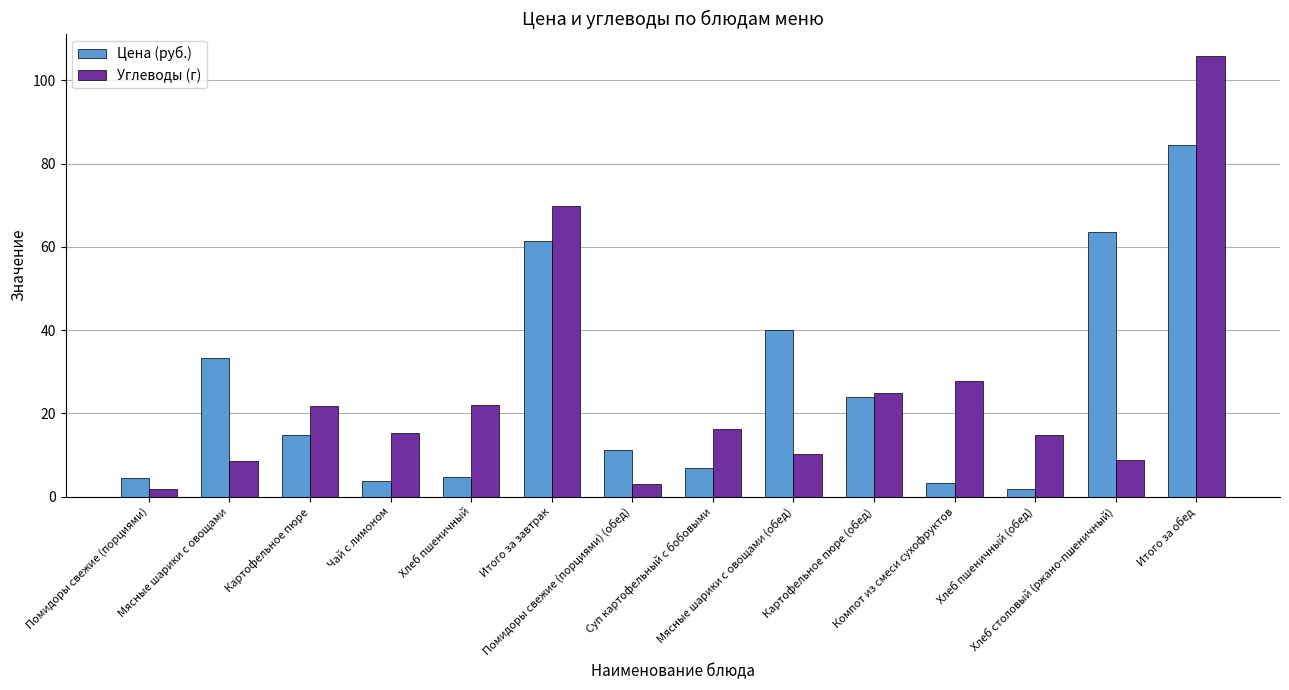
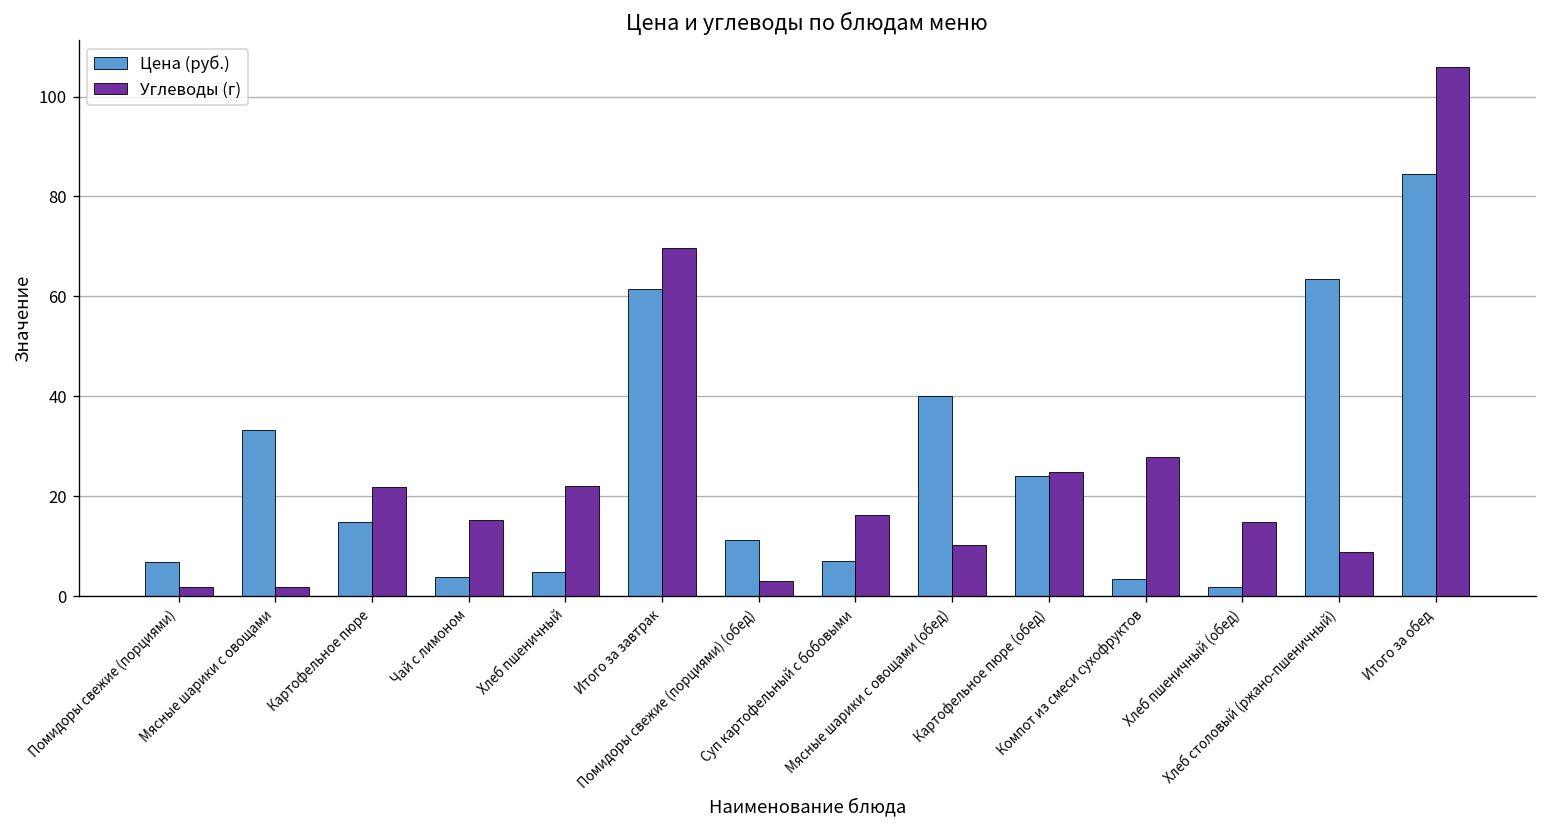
  {
    "Цена (руб.)": {
-     "Помидоры свежие (порциями)": 5,
+     "Помидоры свежие (порциями)": 7,
      "Мясные шарики с овощами": 33,
      "Картофельное пюре": 15,
      "Чай с лимоном": 4,
      "Хлеб пшеничный": 5,
      "Итого за завтрак": 62,
      "Помидоры свежие (порциями) (обед)": 11,
      "Суп картофельный с бобовыми": 7,
      "Мясные шарики с овощами (обед)": 40,
      "Картофельное пюре (обед)": 24,
      "Компот из смеси сухофруктов": 3,
      "Хлеб пшеничный (обед)": 2,
      "Хлеб столовый (ржано-пшеничный)": 64,
      "Итого за обед": 85
    },
    "Углеводы (г)": {
      "Помидоры свежие (порциями)": 2,
-     "Мясные шарики с овощами": 9,
+     "Мясные шарики с овощами": 2,
      "Картофельное пюре": 22,
      "Чай с лимоном": 15,
      "Хлеб пшеничный": 22,
      "Итого за завтрак": 70,
      "Помидоры свежие (порциями) (обед)": 3,
      "Суп картофельный с бобовыми": 16,
      "Мясные шарики с овощами (обед)": 10,
      "Картофельное пюре (обед)": 25,
      "Компот из смеси сухофруктов": 28,
      "Хлеб пшеничный (обед)": 15,
      "Хлеб столовый (ржано-пшеничный)": 9,
      "Итого за обед": 106
    }
  }
